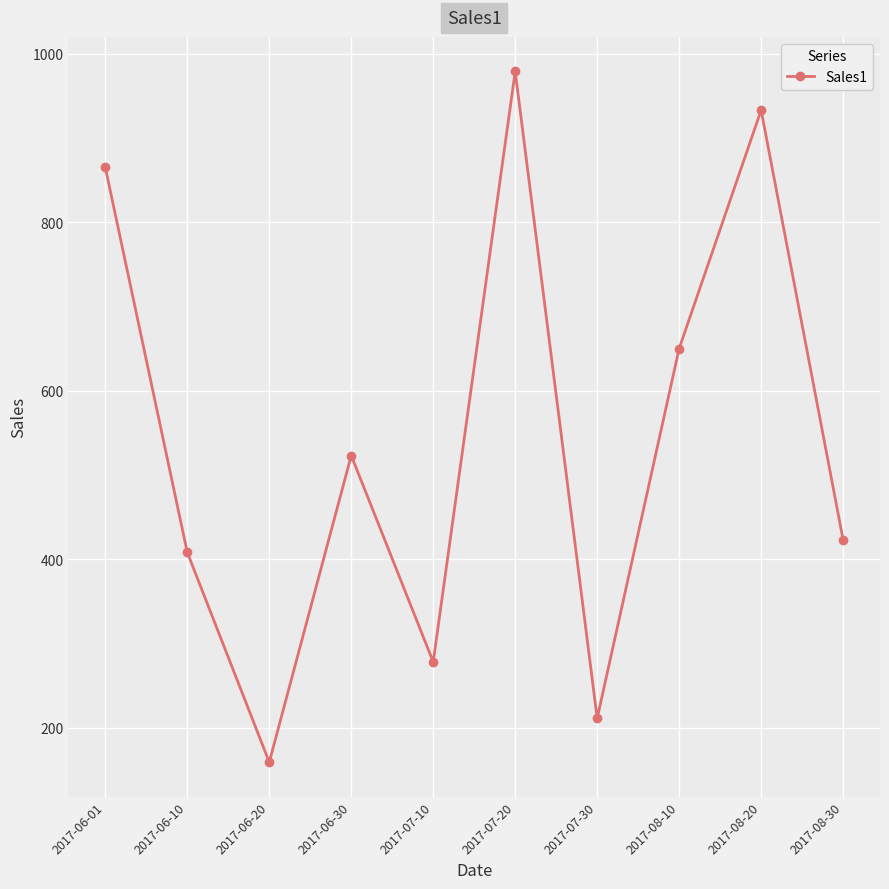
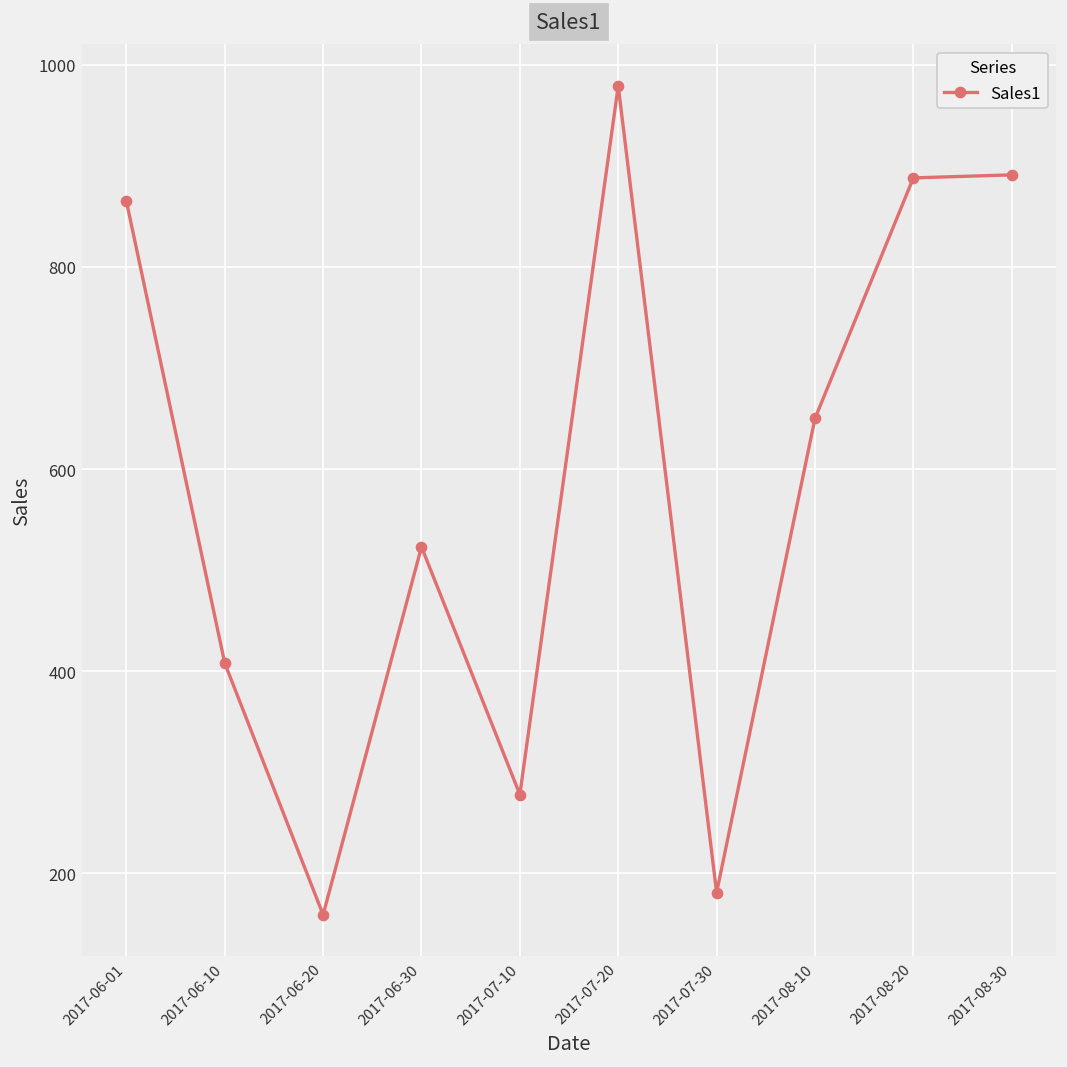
  {
    "2017-06-01": 870,
    "2017-06-10": 410,
    "2017-06-20": 160,
    "2017-06-30": 520,
    "2017-07-10": 280,
    "2017-07-20": 980,
-   "2017-07-30": 210,
+   "2017-07-30": 180,
    "2017-08-10": 650,
-   "2017-08-20": 930,
-   "2017-08-30": 420
+   "2017-08-20": 890,
+   "2017-08-30": 890
  }
